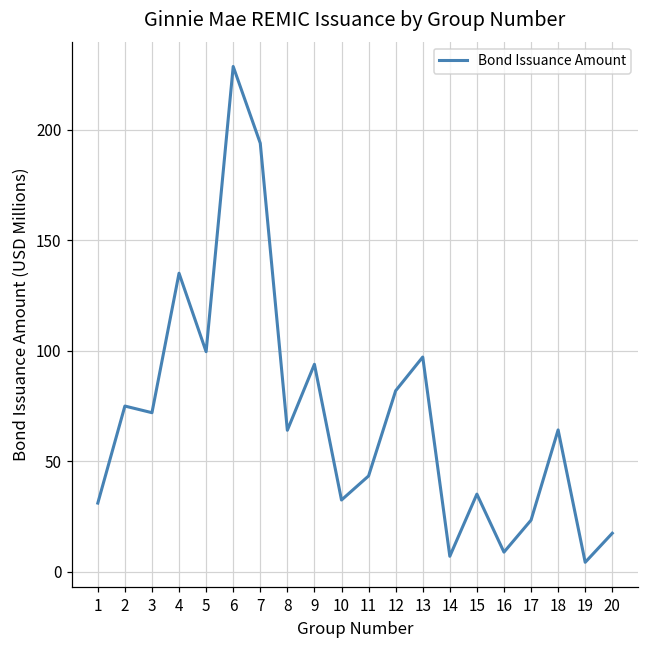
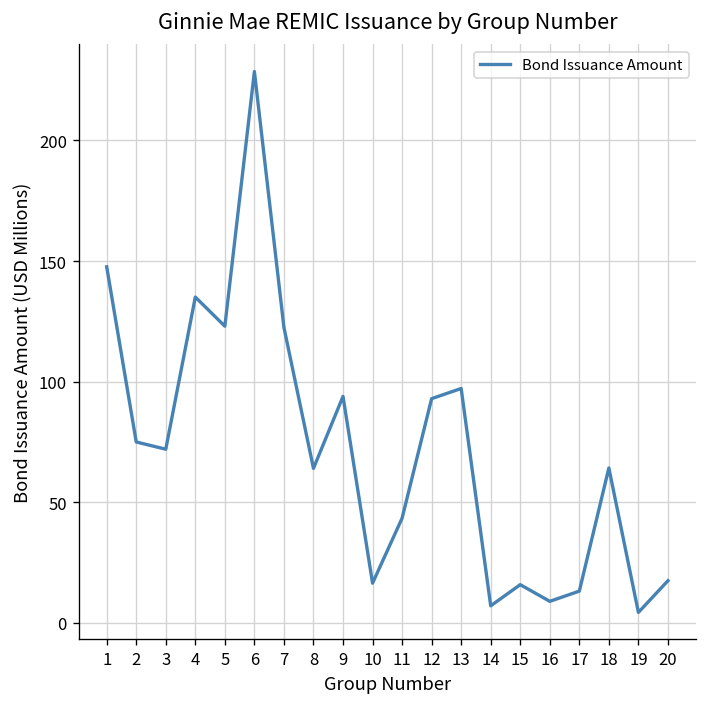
  {
-   "1": 31,
+   "1": 148,
    "2": 75,
    "3": 72,
    "4": 135,
-   "5": 100,
+   "5": 123,
    "6": 229,
-   "7": 194,
+   "7": 122,
    "8": 64,
    "9": 94,
-   "10": 33,
+   "10": 16,
    "11": 43,
-   "12": 82,
+   "12": 93,
    "13": 97,
    "14": 7,
-   "15": 35,
+   "15": 16,
    "16": 9,
-   "17": 23,
+   "17": 13,
    "18": 64,
    "19": 4,
    "20": 17
  }
